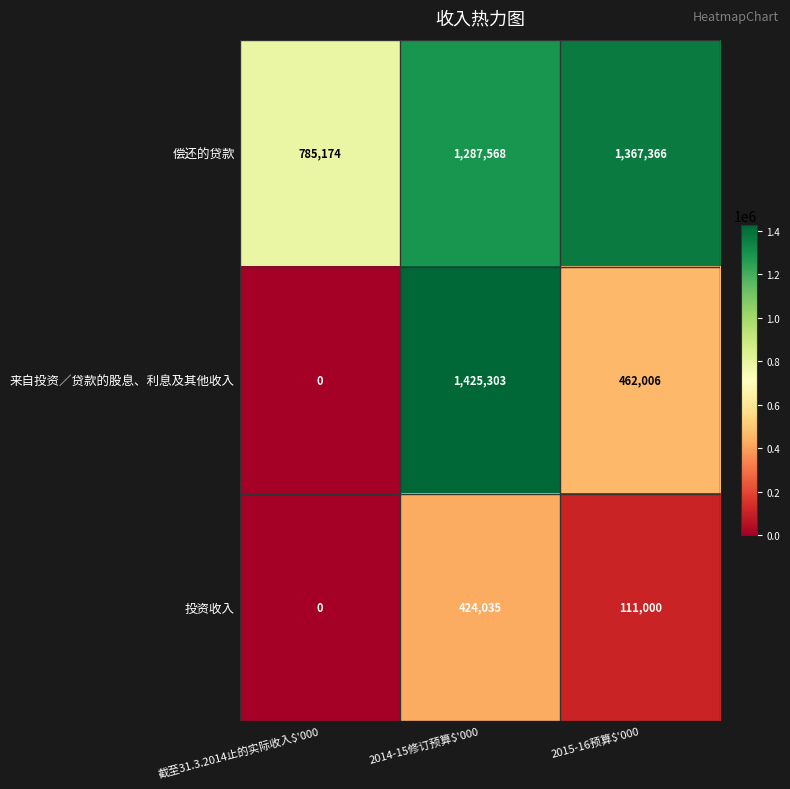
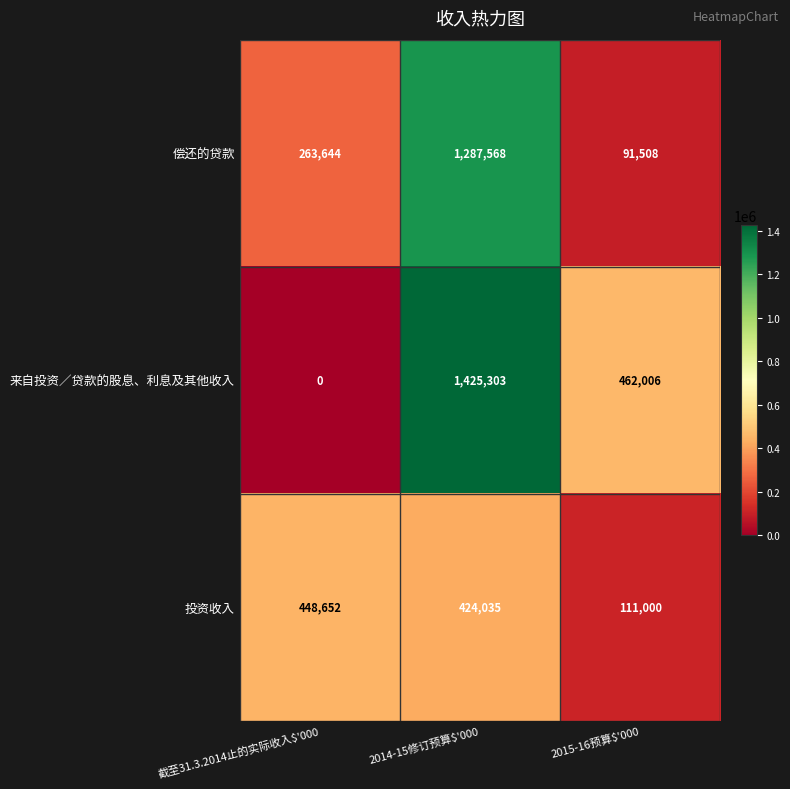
  {
    "偿还的贷款": {
-     "截至31.3.2014止的实际收入$'000": "785,174",
+     "截至31.3.2014止的实际收入$'000": "263,644",
      "2014-15修订预算$'000": "1,287,568",
-     "2015-16预算$'000": "1,367,366"
+     "2015-16预算$'000": "91,508"
    },
    "来自投资／贷款的股息、利息及其他收入": {
      "截至31.3.2014止的实际收入$'000": "0",
      "2014-15修订预算$'000": "1,425,303",
      "2015-16预算$'000": "462,006"
    },
    "投资收入": {
-     "截至31.3.2014止的实际收入$'000": "0",
+     "截至31.3.2014止的实际收入$'000": "448,652",
      "2014-15修订预算$'000": "424,035",
      "2015-16预算$'000": "111,000"
    }
  }
